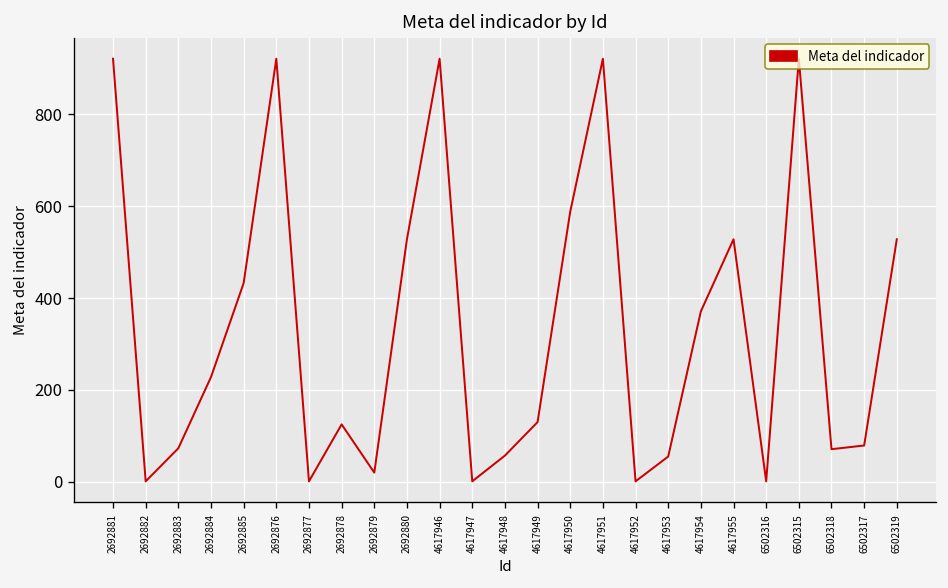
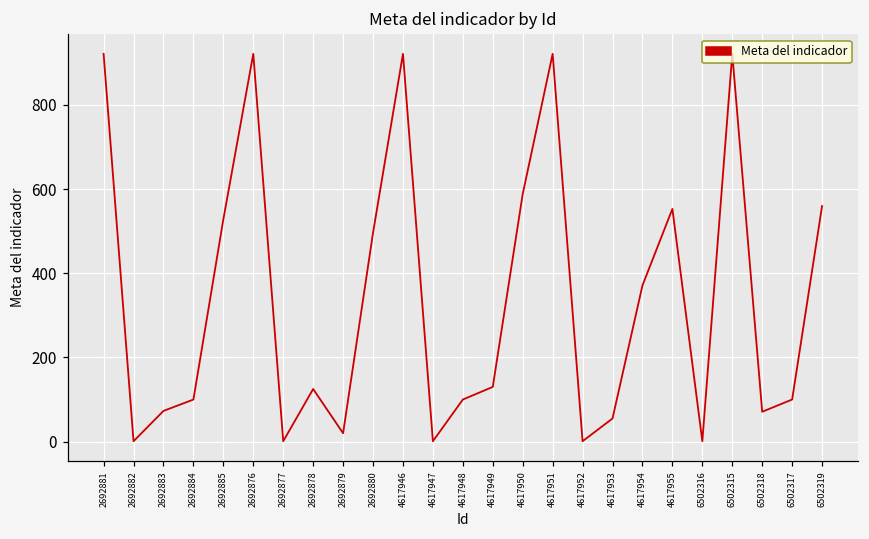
  {
    "2692881": 920,
    "2692882": 0,
    "2692883": 70,
-   "2692884": 230,
-   "2692885": 430,
+   "2692884": 100,
+   "2692885": 530,
    "2692876": 920,
    "2692877": 0,
    "2692878": 130,
    "2692879": 20,
-   "2692880": 530,
+   "2692880": 500,
    "4617946": 920,
    "4617947": 0,
-   "4617948": 60,
+   "4617948": 100,
    "4617949": 130,
    "4617950": 590,
    "4617951": 920,
    "4617952": 0,
    "4617953": 60,
    "4617954": 370,
-   "4617955": 530,
+   "4617955": 550,
    "6502316": 0,
    "6502318": 70,
-   "6502317": 80,
-   "6502319": 530
+   "6502317": 100,
+   "6502319": 560
  }
